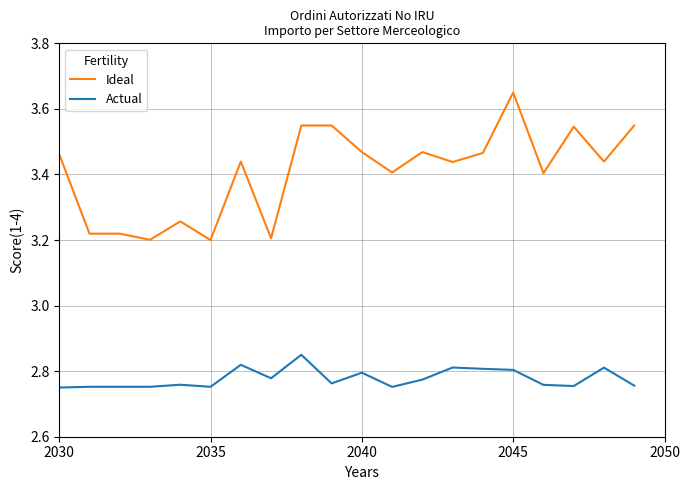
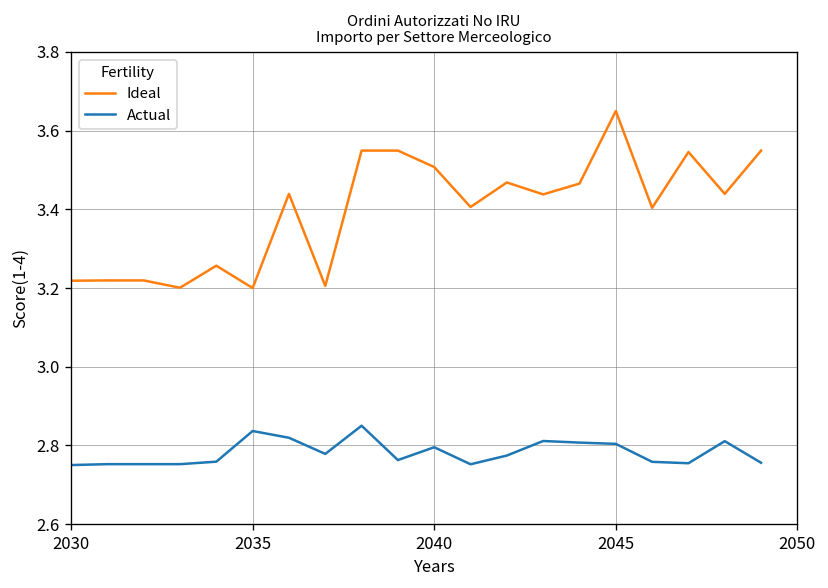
  {
    "Ideal": {
-     "2030": 3.46,
+     "2030": 3.22,
      "2035": 3.20,
-     "2040": 3.47,
+     "2040": 3.51,
      "2045": 3.65
    },
    "Actual": {
      "2030": 2.75,
-     "2035": 2.75,
+     "2035": 2.84,
      "2040": 2.80,
      "2045": 2.80
    }
  }
